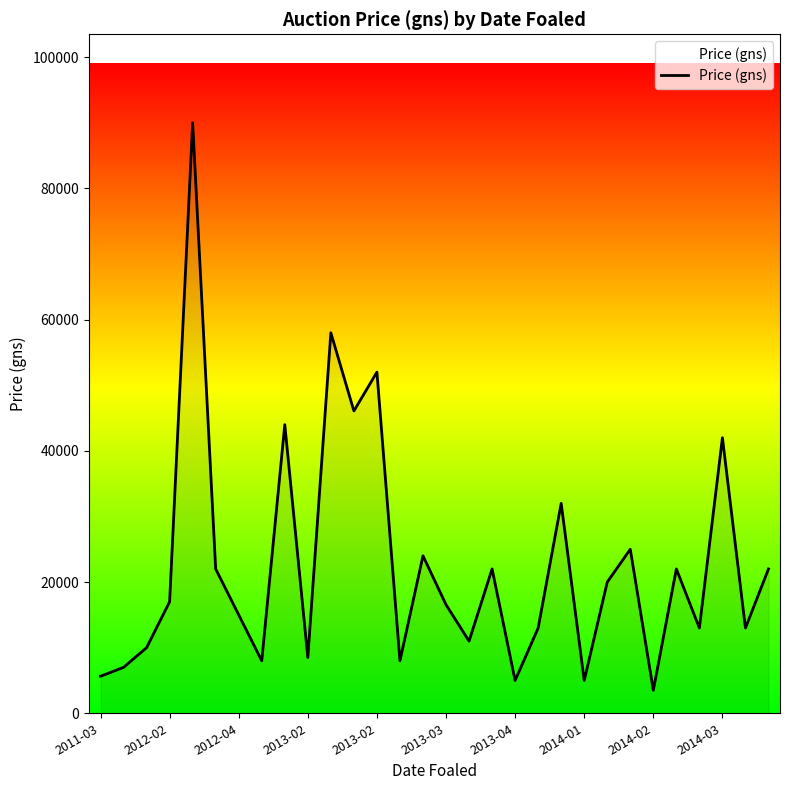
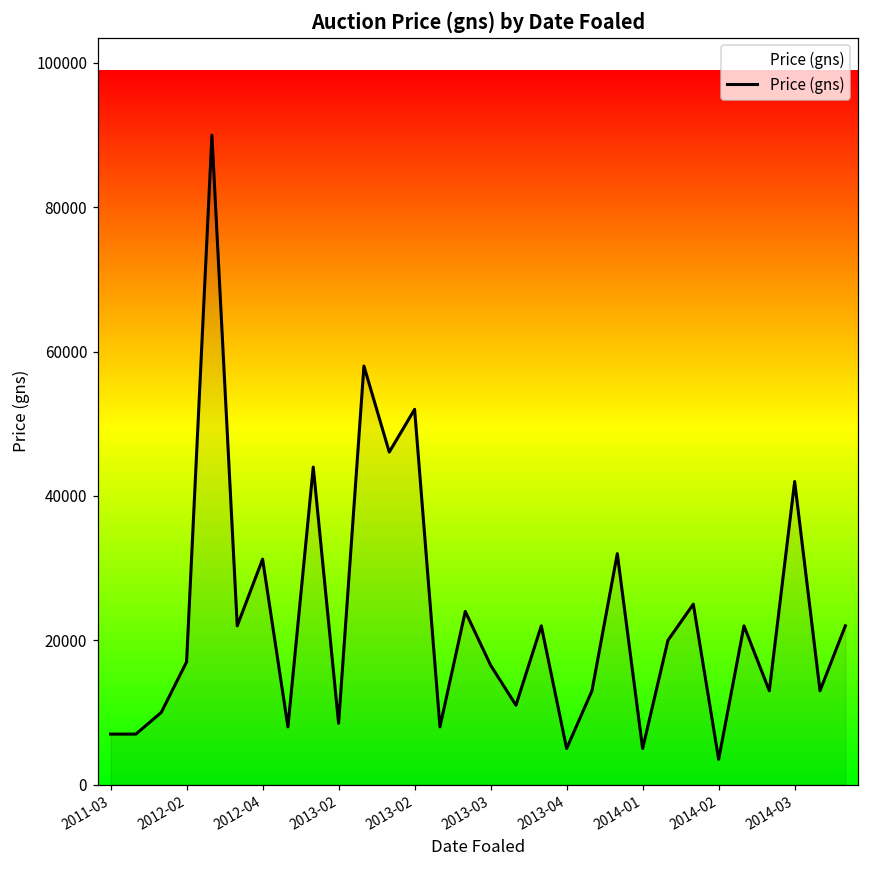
  {
-   "2011-03": 6000,
+   "2011-03": 7000,
    "2012-02": 17000,
-   "2012-04": 15000,
+   "2012-04": 31000,
    "2013-03": 17000,
    "2013-04": 5000,
    "2014-01": 5000,
    "2014-02": 4000,
    "2014-03": 42000
  }
